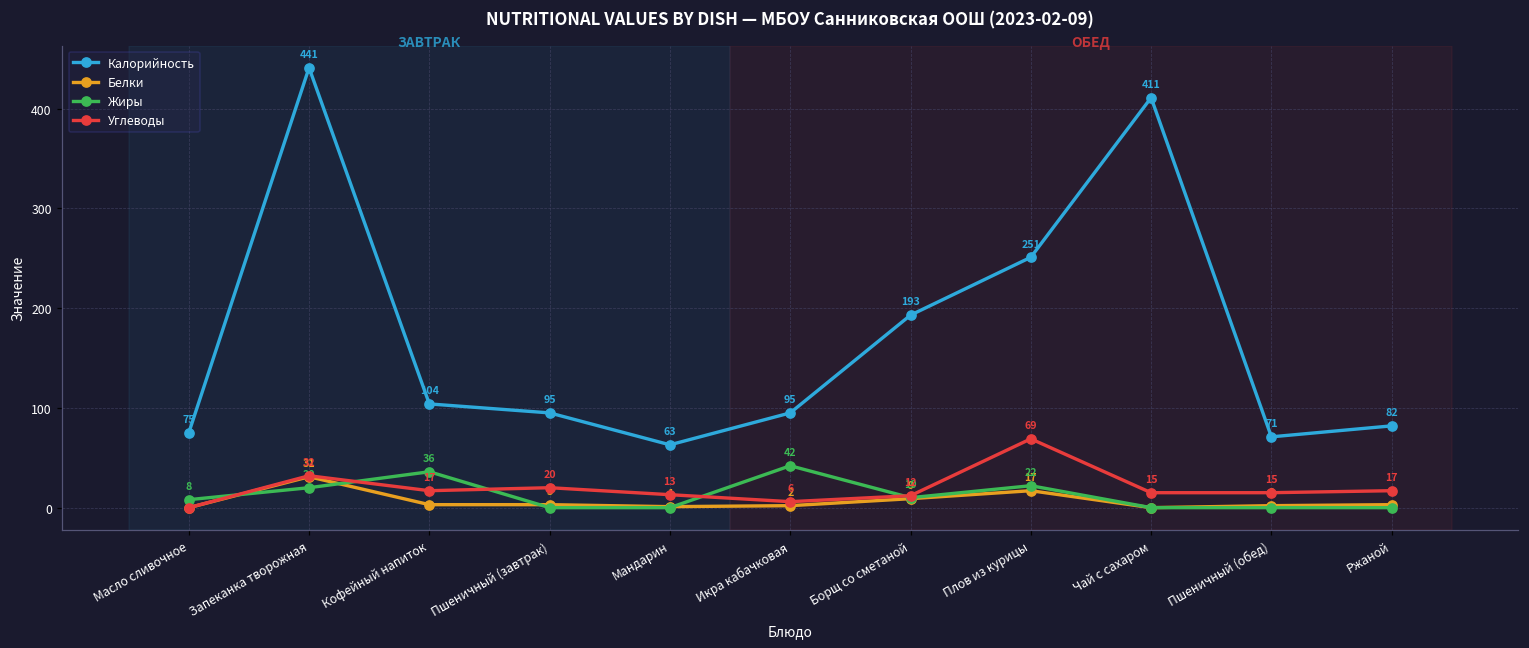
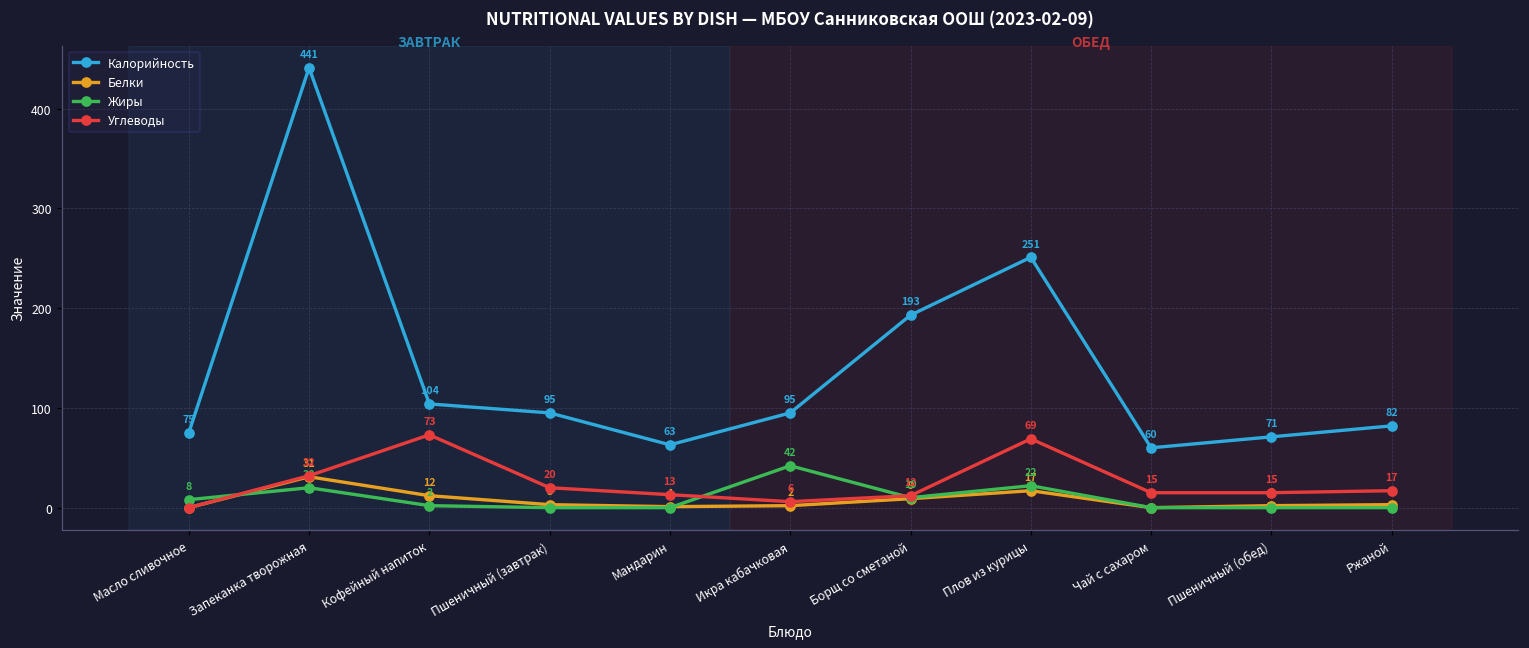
  {
    "Калорийность": {
      "Масло сливочное": 75,
      "Запеканка творожная": 441,
      "Кофейный напиток": 104,
      "Пшеничный (завтрак)": 95,
      "Мандарин": 63,
      "Икра кабачковая": 95,
      "Борщ со сметаной": 193,
      "Плов из курицы": 251,
-     "Чай с сахаром": 411,
+     "Чай с сахаром": 60,
      "Пшеничный (обед)": 71,
      "Ржаной": 82
    },
    "Белки": {
-     "Кофейный напиток": 3
+     "Кофейный напиток": 12
    },
    "Жиры": {
      "Масло сливочное": 8,
-     "Кофейный напиток": 36,
+     "Кофейный напиток": 2,
      "Икра кабачковая": 42
    },
    "Углеводы": {
-     "Кофейный напиток": 17,
+     "Кофейный напиток": 73,
      "Пшеничный (завтрак)": 20,
      "Мандарин": 13,
      "Плов из курицы": 69,
      "Чай с сахаром": 15,
      "Пшеничный (обед)": 15,
      "Ржаной": 17
    }
  }
